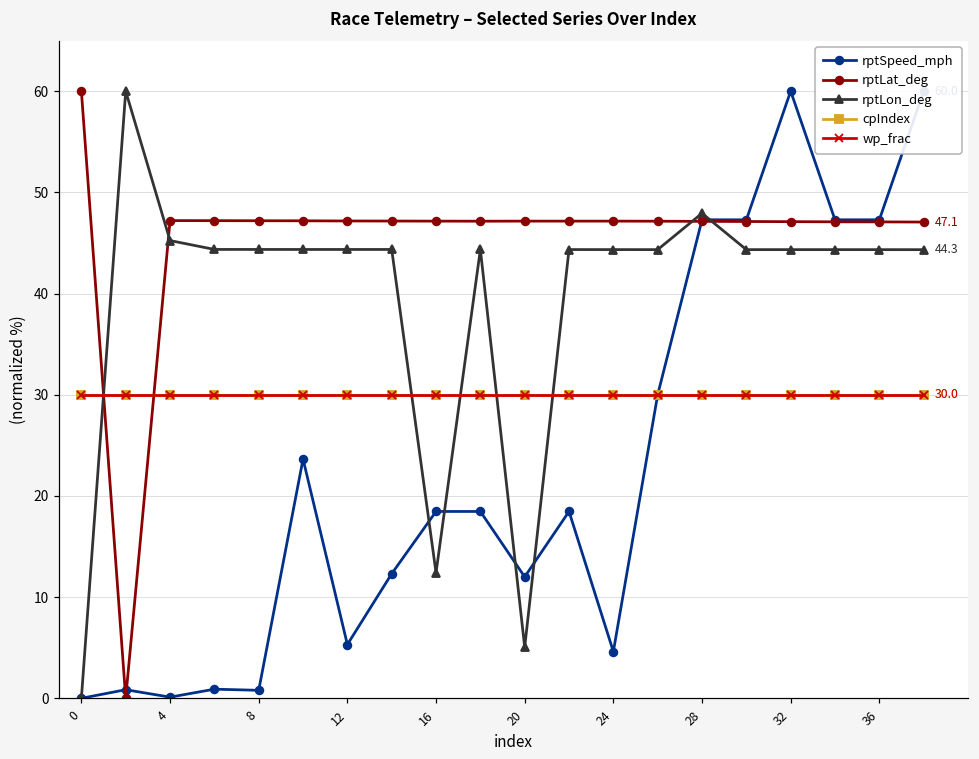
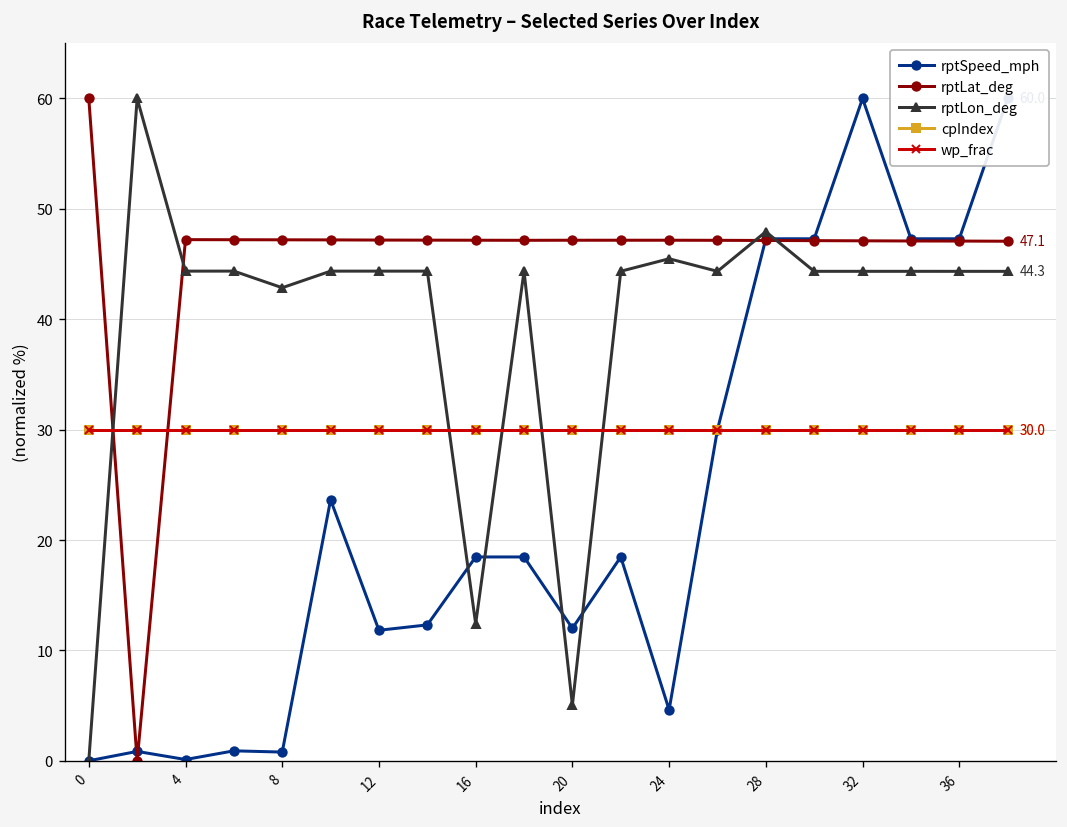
  {
    "rptSpeed_mph": {
      "4": 0,
      "8": 1,
-     "12": 5,
+     "12": 12,
      "16": 18,
      "20": 12,
      "24": 5,
      "32": 60
    },
    "rptLat_deg": {
      "0": 60,
      "4": 47,
      "8": 47,
      "12": 47,
      "16": 47,
      "20": 47,
      "24": 47,
      "32": 47
    },
    "rptLon_deg": {
-     "4": 45,
-     "8": 44,
+     "4": 44,
+     "8": 43,
      "12": 44,
      "16": 12,
      "20": 5,
-     "24": 44,
+     "24": 45,
      "28": 48,
      "32": 44,
      "36": 44
    },
    "wp_frac": {
      "0": 30,
      "4": 30,
      "8": 30,
      "12": 30,
      "16": 30,
      "20": 30,
      "24": 30,
      "28": 30,
      "32": 30,
      "36": 30
    }
  }
